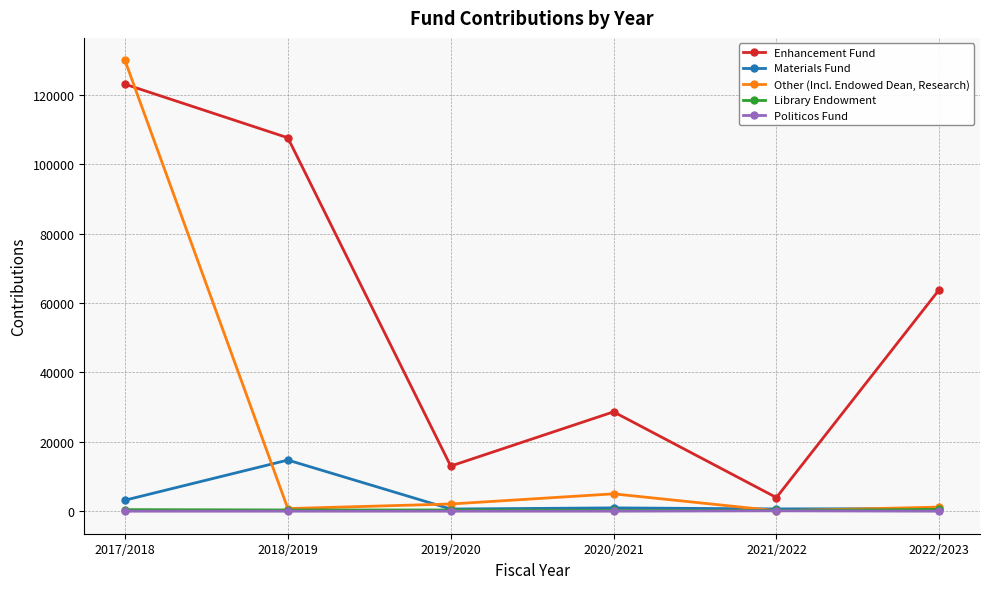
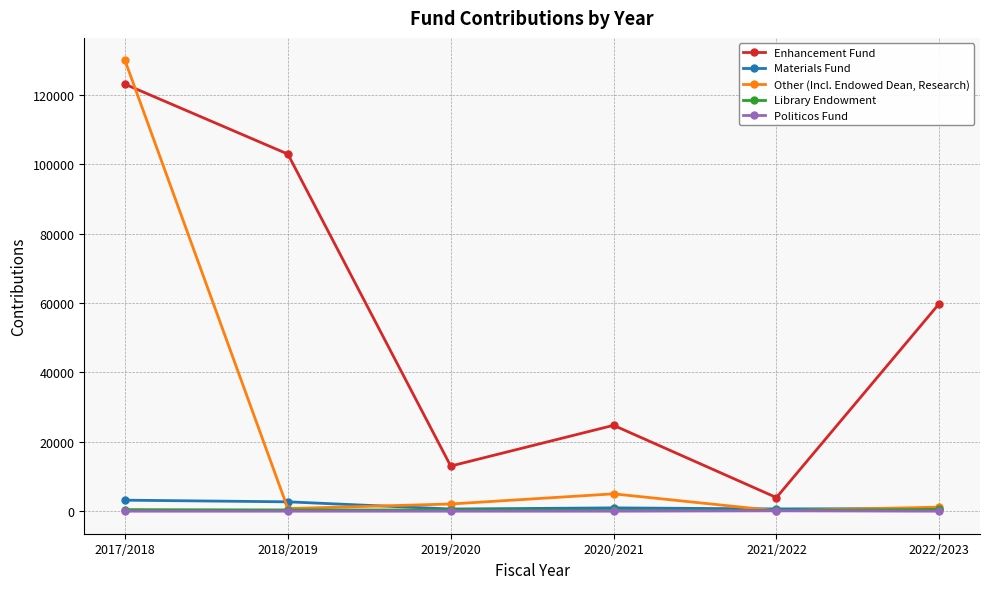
  {
    "Enhancement Fund": {
      "2017/2018": 123000,
-     "2018/2019": 108000,
+     "2018/2019": 103000,
      "2019/2020": 13000,
-     "2020/2021": 29000,
+     "2020/2021": 25000,
      "2021/2022": 4000,
-     "2022/2023": 64000
+     "2022/2023": 60000
    },
    "Materials Fund": {
      "2017/2018": 3000,
-     "2018/2019": 15000,
+     "2018/2019": 3000,
      "2020/2021": 1000
    },
    "Other (Incl. Endowed Dean, Research)": {
      "2017/2018": 130000,
      "2019/2020": 2000,
      "2020/2021": 5000
    }
  }
